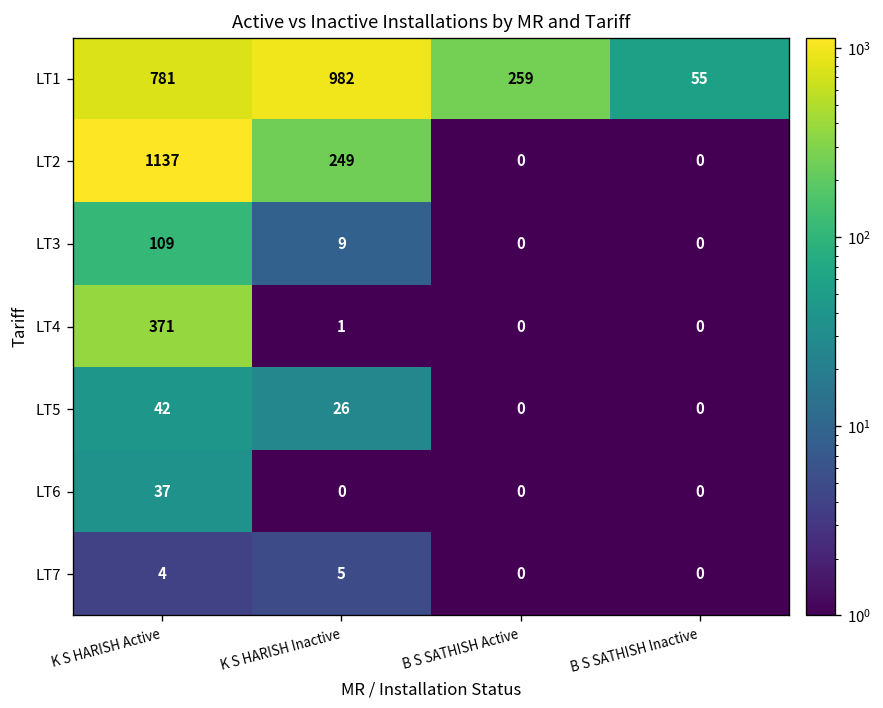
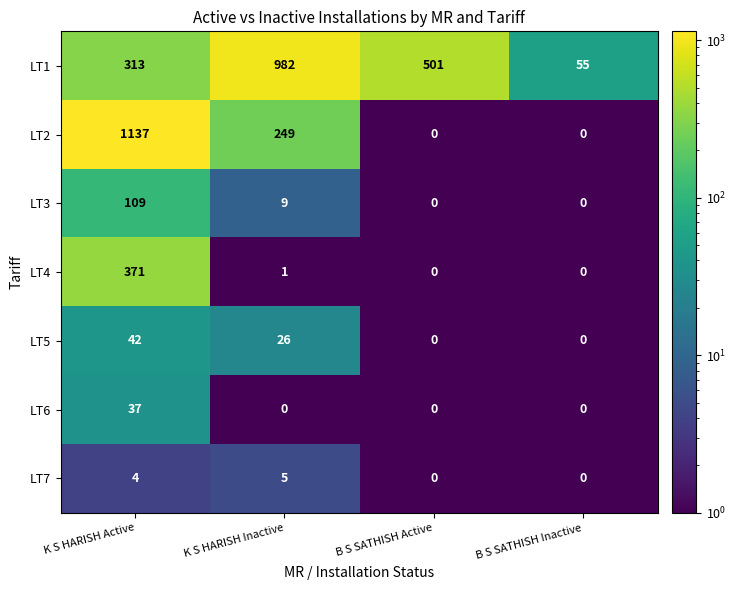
  {
    "LT1": {
-     "K S HARISH Active": 781,
+     "K S HARISH Active": 313,
      "K S HARISH Inactive": 982,
-     "B S SATHISH Active": 259,
+     "B S SATHISH Active": 501,
      "B S SATHISH Inactive": 55
    },
    "LT2": {
      "K S HARISH Active": 1137,
      "K S HARISH Inactive": 249,
      "B S SATHISH Active": 0,
      "B S SATHISH Inactive": 0
    },
    "LT3": {
      "K S HARISH Active": 109,
      "K S HARISH Inactive": 9,
      "B S SATHISH Active": 0,
      "B S SATHISH Inactive": 0
    },
    "LT4": {
      "K S HARISH Active": 371,
      "K S HARISH Inactive": 1,
      "B S SATHISH Active": 0,
      "B S SATHISH Inactive": 0
    },
    "LT5": {
      "K S HARISH Active": 42,
      "K S HARISH Inactive": 26,
      "B S SATHISH Active": 0,
      "B S SATHISH Inactive": 0
    },
    "LT6": {
      "K S HARISH Active": 37,
      "K S HARISH Inactive": 0,
      "B S SATHISH Active": 0,
      "B S SATHISH Inactive": 0
    },
    "LT7": {
      "K S HARISH Active": 4,
      "K S HARISH Inactive": 5,
      "B S SATHISH Active": 0,
      "B S SATHISH Inactive": 0
    }
  }
